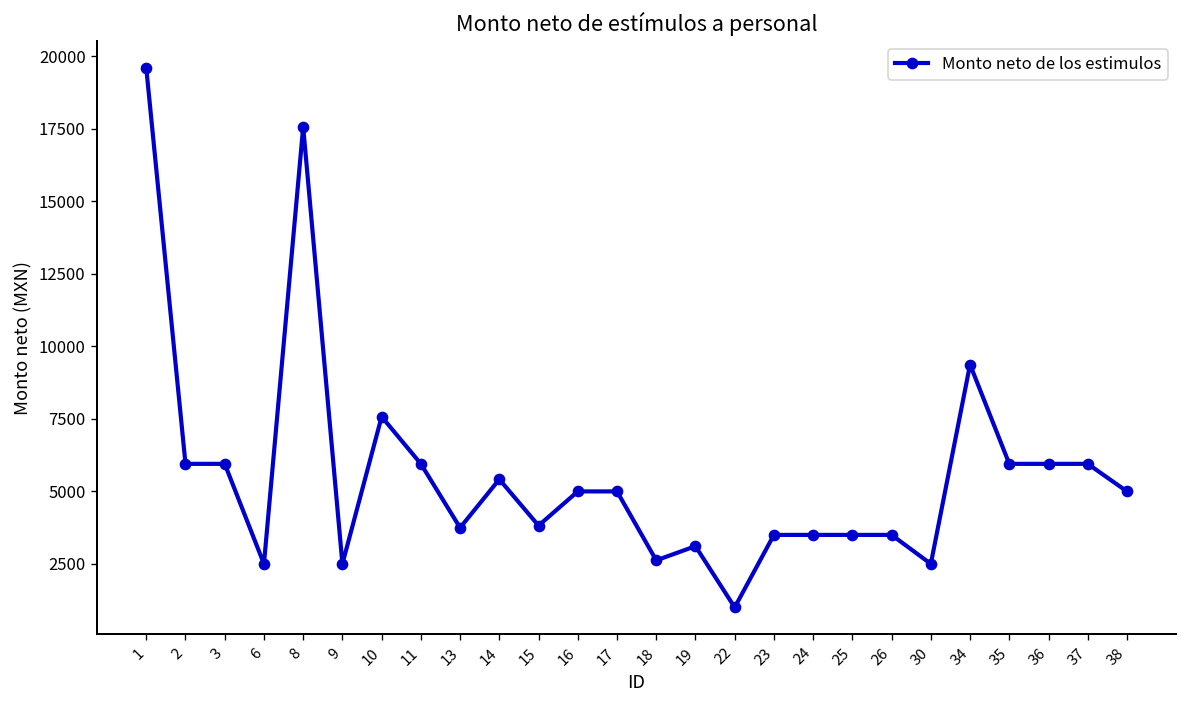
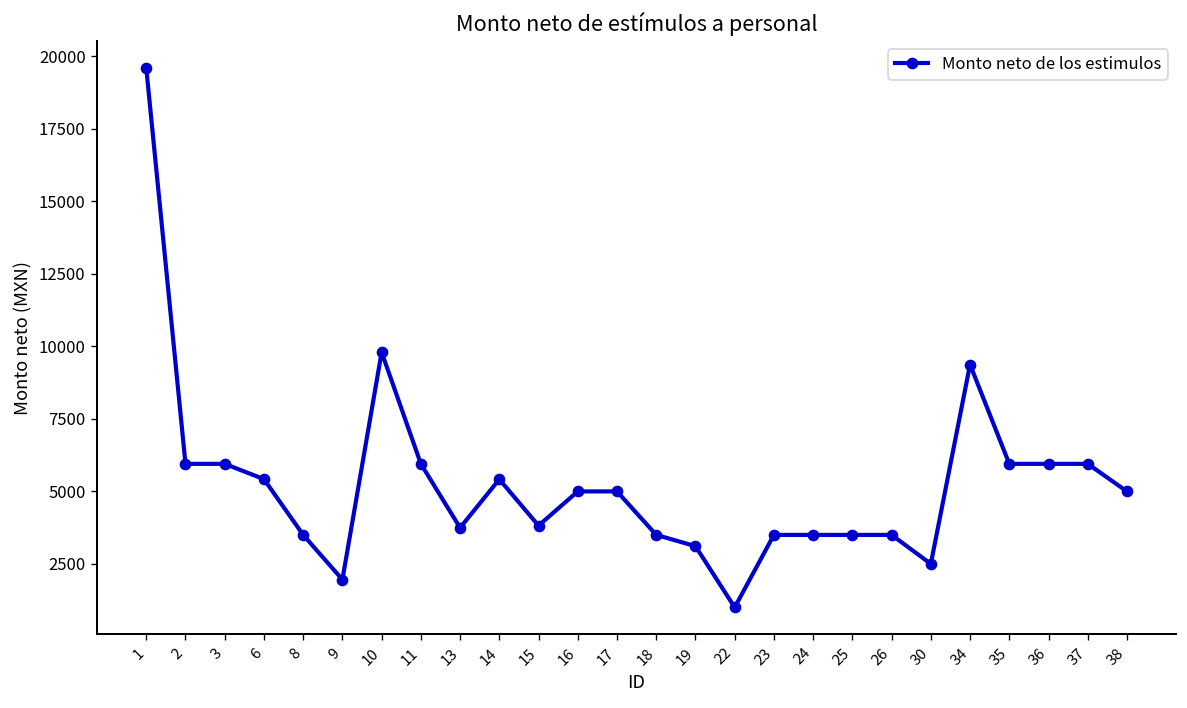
  {
    "1": 19600,
    "2": 6000,
    "3": 6000,
-   "6": 2500,
-   "8": 17600,
-   "9": 2500,
-   "10": 7600,
+   "6": 5400,
+   "8": 3500,
+   "9": 2000,
+   "10": 9800,
    "11": 6000,
    "13": 3700,
    "14": 5400,
    "15": 3800,
    "16": 5000,
    "17": 5000,
-   "18": 2600,
+   "18": 3500,
    "19": 3100,
    "22": 1000,
    "23": 3500,
    "24": 3500,
    "25": 3500,
    "26": 3500,
    "30": 2500,
    "34": 9400,
    "35": 6000,
    "36": 6000,
    "37": 6000,
    "38": 5000
  }
